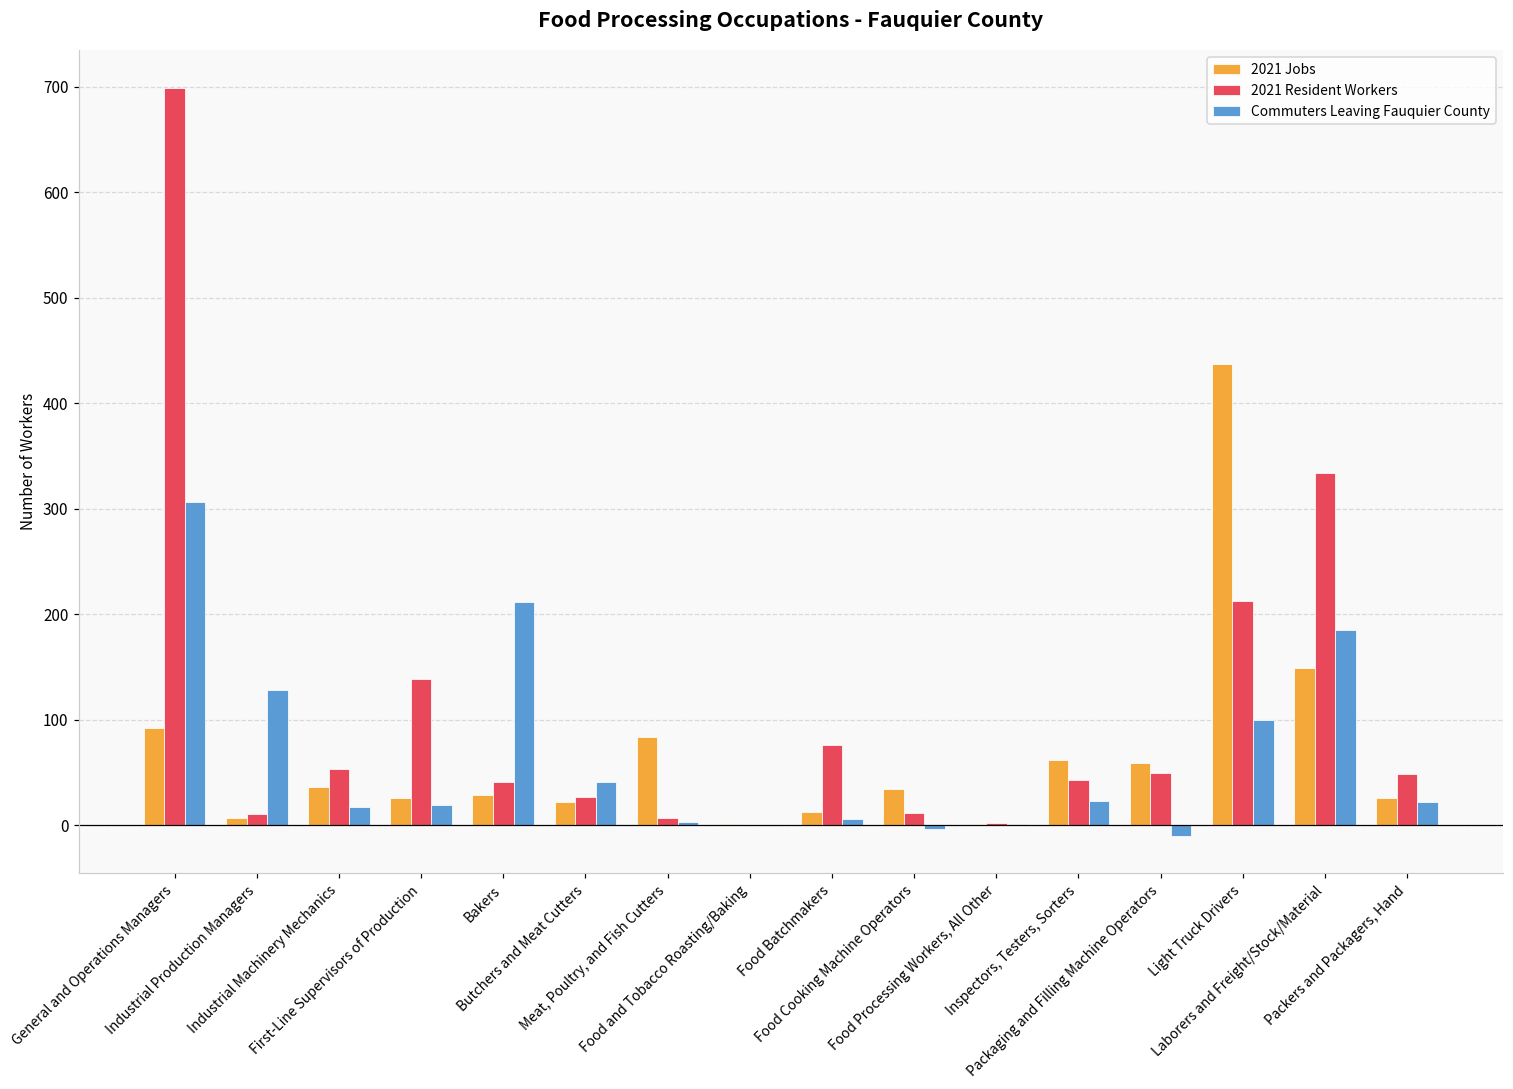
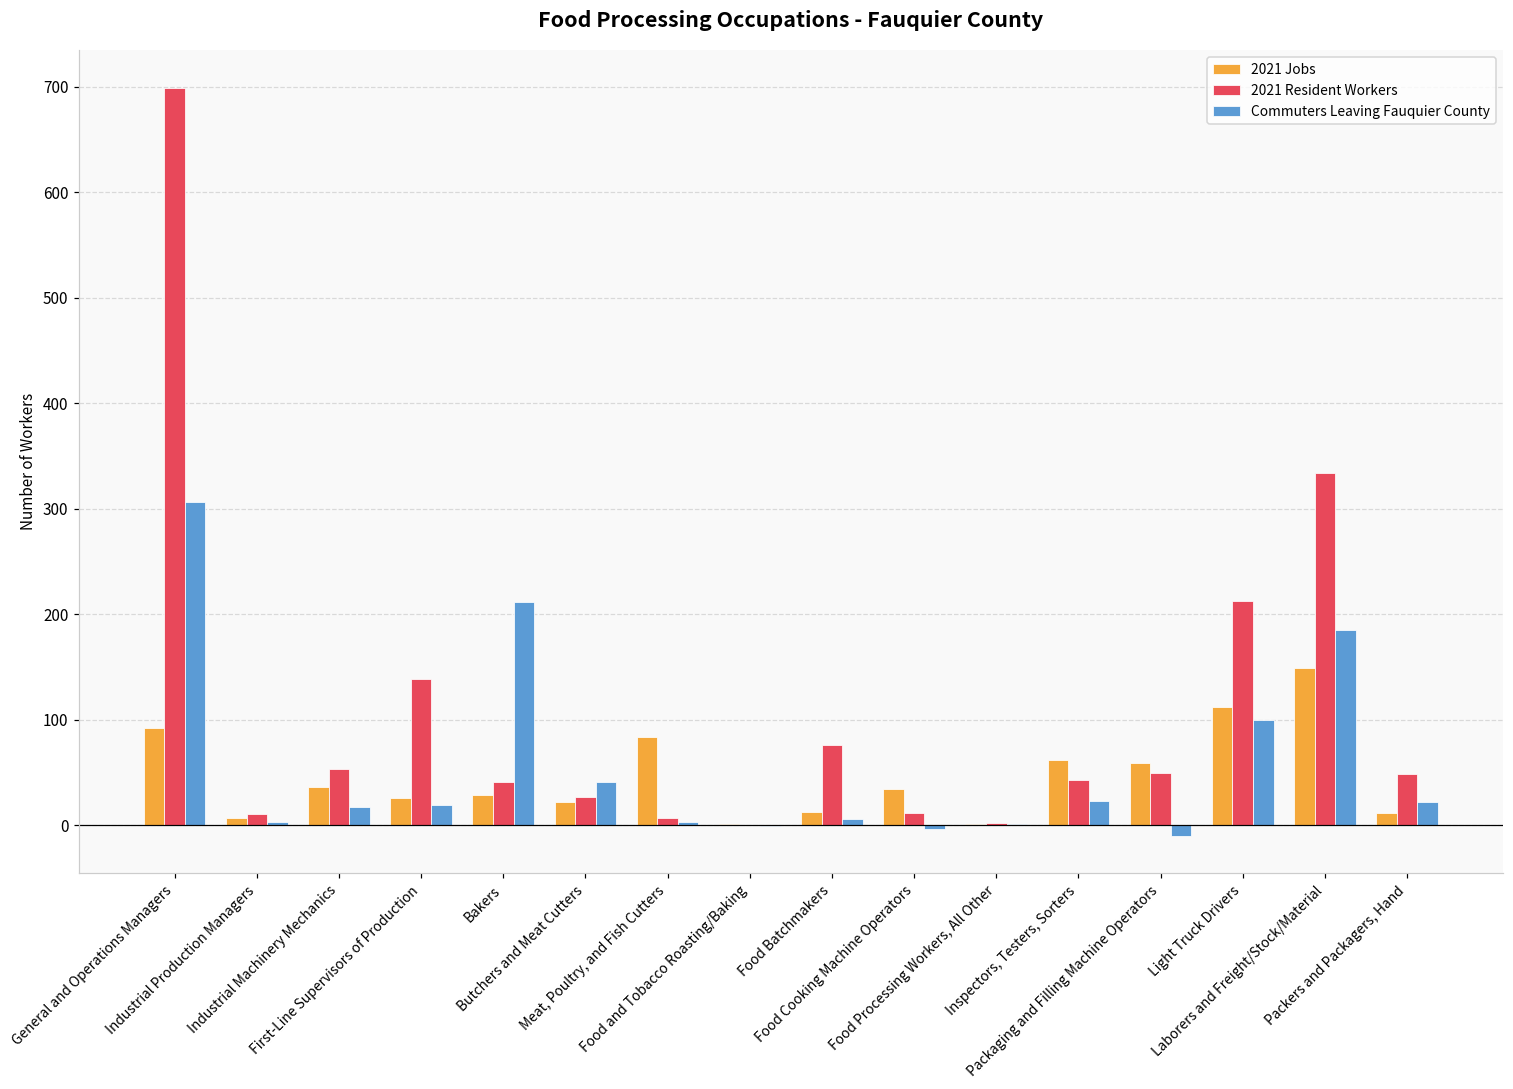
  {
    "2021 Jobs": {
      "General and Operations Managers": 90,
      "Industrial Production Managers": 10,
      "Industrial Machinery Mechanics": 40,
      "First-Line Supervisors of Production": 30,
      "Bakers": 30,
      "Butchers and Meat Cutters": 20,
      "Meat, Poultry, and Fish Cutters": 80,
      "Food Batchmakers": 10,
      "Food Cooking Machine Operators": 30,
      "Inspectors, Testers, Sorters": 60,
      "Packaging and Filling Machine Operators": 60,
-     "Light Truck Drivers": 440,
+     "Light Truck Drivers": 110,
      "Laborers and Freight/Stock/Material": 150,
-     "Packers and Packagers, Hand": 30
+     "Packers and Packagers, Hand": 10
    },
    "2021 Resident Workers": {
      "General and Operations Managers": 700,
      "Industrial Production Managers": 10,
      "Industrial Machinery Mechanics": 50,
      "First-Line Supervisors of Production": 140,
      "Bakers": 40,
      "Butchers and Meat Cutters": 30,
      "Meat, Poultry, and Fish Cutters": 10,
      "Food and Tobacco Roasting/Baking": 0,
      "Food Batchmakers": 80,
      "Food Cooking Machine Operators": 10,
      "Inspectors, Testers, Sorters": 40,
      "Packaging and Filling Machine Operators": 50,
      "Light Truck Drivers": 210,
      "Laborers and Freight/Stock/Material": 330,
      "Packers and Packagers, Hand": 50
    },
    "Commuters Leaving Fauquier County": {
      "General and Operations Managers": 310,
-     "Industrial Production Managers": 130,
+     "Industrial Production Managers": 0,
      "Industrial Machinery Mechanics": 20,
      "First-Line Supervisors of Production": 20,
      "Bakers": 210,
      "Butchers and Meat Cutters": 40,
      "Meat, Poultry, and Fish Cutters": 0,
      "Food Batchmakers": 10,
      "Food Cooking Machine Operators": 0,
      "Inspectors, Testers, Sorters": 20,
      "Packaging and Filling Machine Operators": -10,
      "Light Truck Drivers": 100,
      "Laborers and Freight/Stock/Material": 190,
      "Packers and Packagers, Hand": 20
    }
  }
